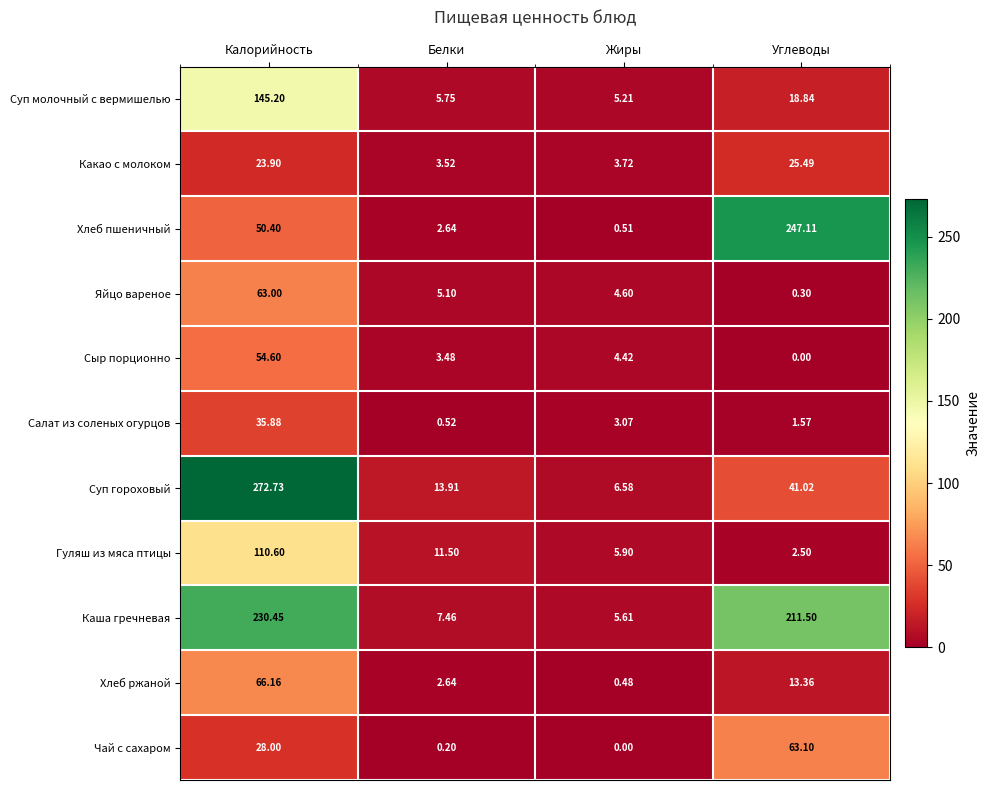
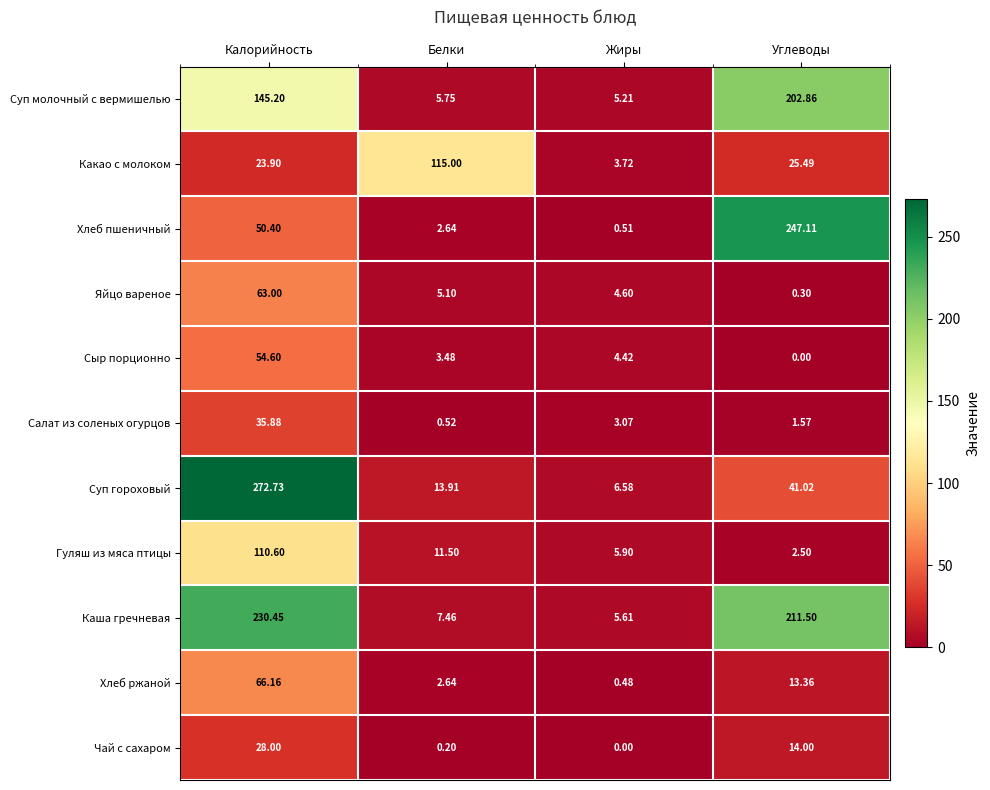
  {
    "Суп молочный с вермишелью": {
      "Калорийность": 145.20,
      "Белки": 5.75,
      "Жиры": 5.21,
-     "Углеводы": 18.84
+     "Углеводы": 202.86
    },
    "Какао с молоком": {
      "Калорийность": 23.90,
-     "Белки": 3.52,
+     "Белки": 115.00,
      "Жиры": 3.72,
      "Углеводы": 25.49
    },
    "Хлеб пшеничный": {
      "Калорийность": 50.40,
      "Белки": 2.64,
      "Жиры": 0.51,
      "Углеводы": 247.11
    },
    "Яйцо вареное": {
      "Калорийность": 63.00,
      "Белки": 5.10,
      "Жиры": 4.60,
      "Углеводы": 0.30
    },
    "Сыр порционно": {
      "Калорийность": 54.60,
      "Белки": 3.48,
      "Жиры": 4.42,
      "Углеводы": 0.00
    },
    "Салат из соленых огурцов": {
      "Калорийность": 35.88,
      "Белки": 0.52,
      "Жиры": 3.07,
      "Углеводы": 1.57
    },
    "Суп гороховый": {
      "Калорийность": 272.73,
      "Белки": 13.91,
      "Жиры": 6.58,
      "Углеводы": 41.02
    },
    "Гуляш из мяса птицы": {
      "Калорийность": 110.60,
      "Белки": 11.50,
      "Жиры": 5.90,
      "Углеводы": 2.50
    },
    "Каша гречневая": {
      "Калорийность": 230.45,
      "Белки": 7.46,
      "Жиры": 5.61,
      "Углеводы": 211.50
    },
    "Хлеб ржаной": {
      "Калорийность": 66.16,
      "Белки": 2.64,
      "Жиры": 0.48,
      "Углеводы": 13.36
    },
    "Чай с сахаром": {
      "Калорийность": 28.00,
      "Белки": 0.20,
      "Жиры": 0.00,
-     "Углеводы": 63.10
+     "Углеводы": 14.00
    }
  }
